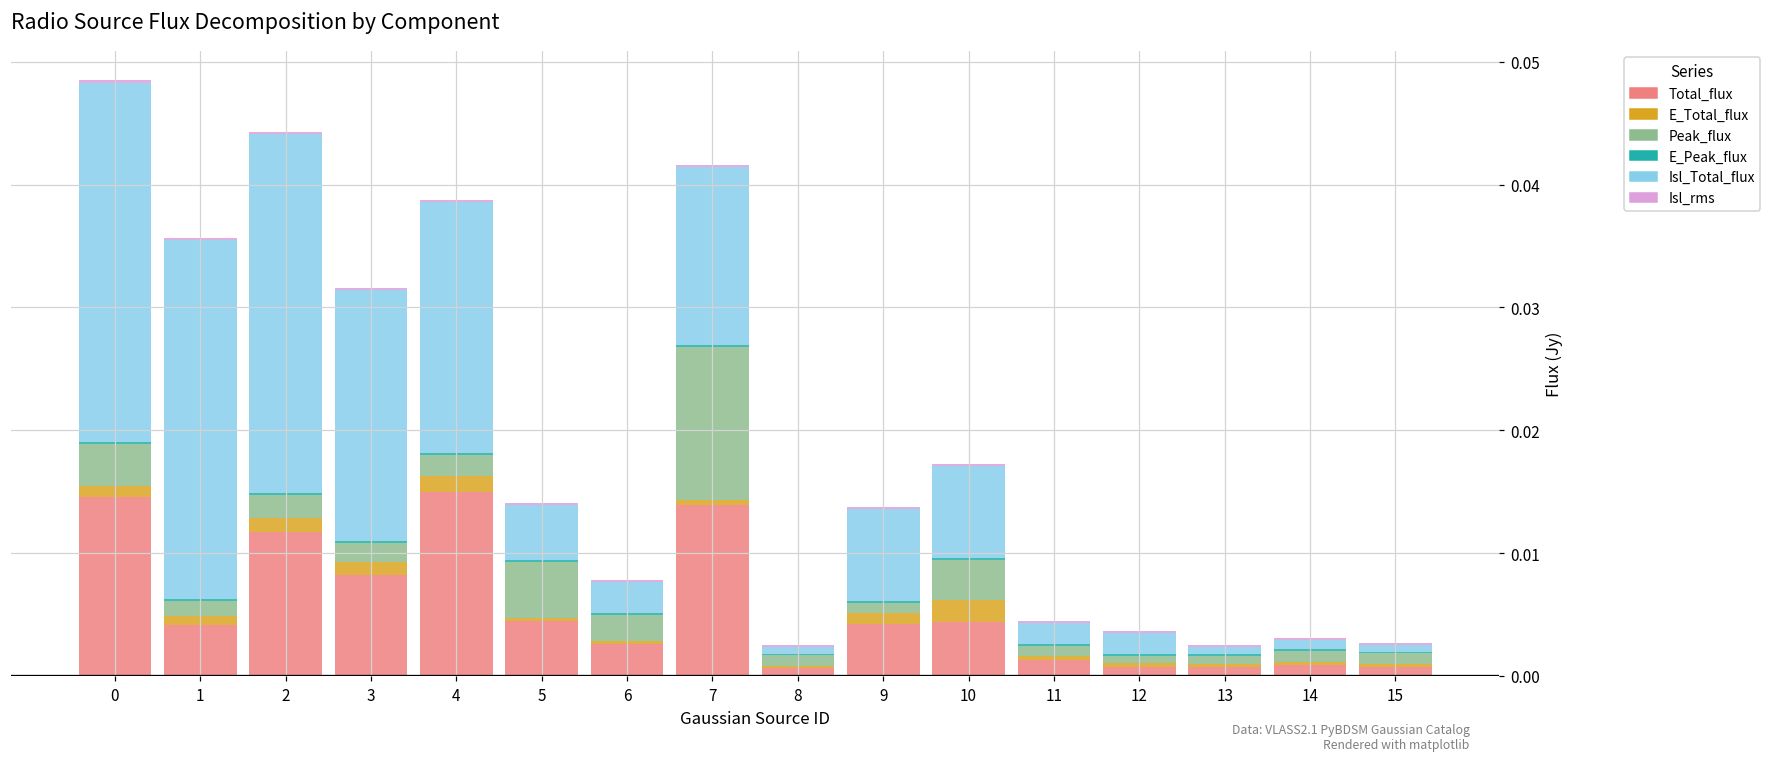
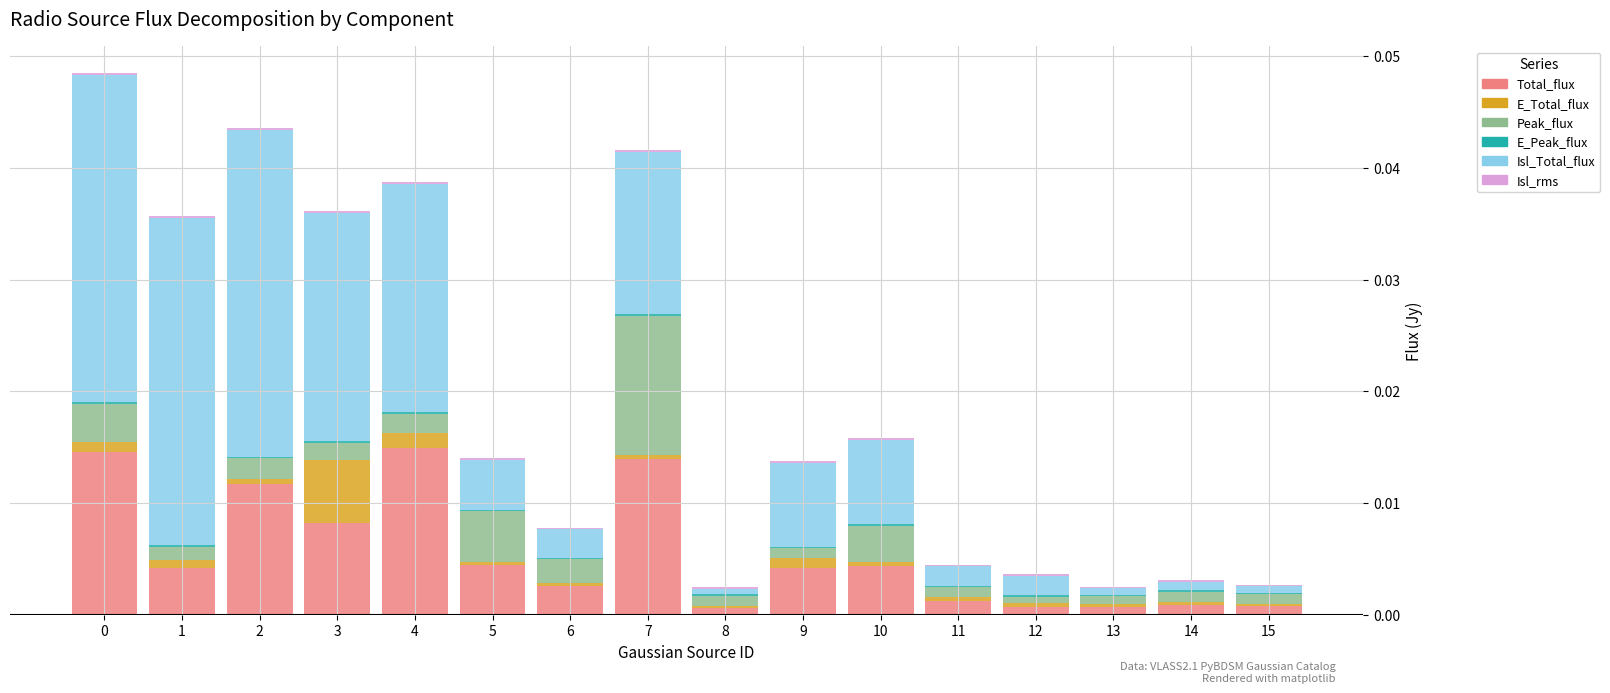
  {
    "E_Total_flux": {
      "0": 0.0009,
      "1": 0.0007,
-     "2": 0.0012,
-     "3": 0.0010,
+     "2": 0.0004,
+     "3": 0.0056,
      "4": 0.0013,
      "5": 0.0003,
      "6": 0.0003,
      "7": 0.0003,
      "9": 0.0009,
-     "10": 0.0018,
+     "10": 0.0004,
      "11": 0.0003,
      "12": 0.0003,
      "13": 0.0002,
      "14": 0.0003
    },
    "Peak_flux": {
      "0": 0.0034,
      "1": 0.0012,
      "2": 0.0019,
      "3": 0.0016,
      "4": 0.0017,
      "5": 0.0045,
      "6": 0.0021,
      "7": 0.0125,
      "8": 0.0009,
      "9": 0.0008,
      "10": 0.0033,
      "11": 0.0009,
      "12": 0.0006,
      "13": 0.0007,
      "14": 0.0010,
      "15": 0.0009
    },
    "Isl_Total_flux": {
      "0": 0.0292,
      "1": 0.0292,
      "2": 0.0292,
      "3": 0.0204,
      "4": 0.0204,
      "5": 0.0045,
      "6": 0.0025,
      "7": 0.0145,
      "8": 0.0005,
      "9": 0.0075,
      "10": 0.0075,
      "11": 0.0018,
      "12": 0.0018,
      "13": 0.0006,
      "14": 0.0007,
      "15": 0.0006
    }
  }
